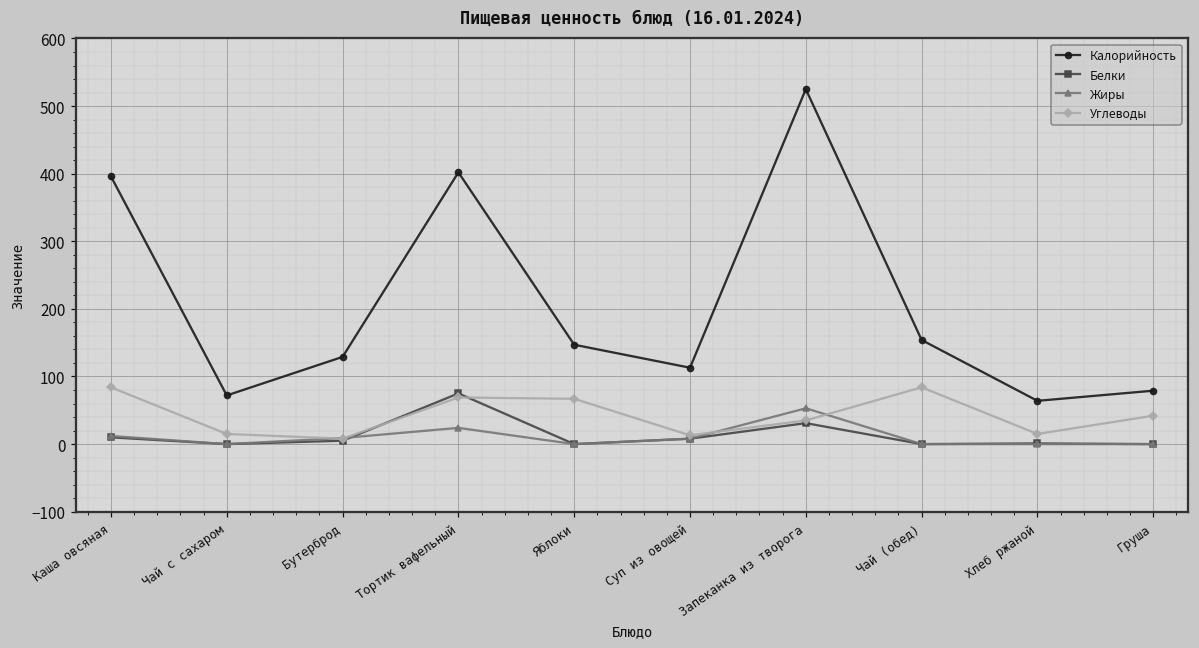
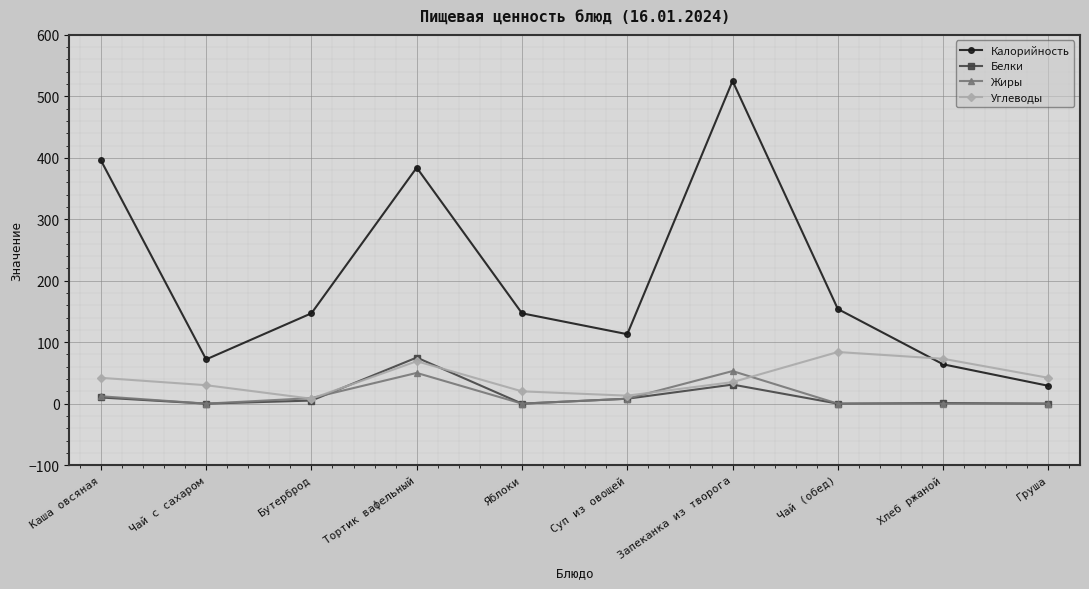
  {
    "Калорийность": {
      "Каша овсяная": 400,
      "Чай с сахаром": 70,
-     "Бутерброд": 130,
-     "Тортик вафельный": 400,
+     "Бутерброд": 150,
+     "Тортик вафельный": 380,
      "Яблоки": 150,
      "Суп из овощей": 110,
      "Запеканка из творога": 530,
      "Чай (обед)": 150,
      "Хлеб ржаной": 60,
-     "Груша": 80
+     "Груша": 30
    },
    "Белки": {
      "Тортик вафельный": 80
    },
    "Жиры": {
-     "Тортик вафельный": 20,
+     "Тортик вафельный": 50,
      "Запеканка из творога": 50
    },
    "Углеводы": {
-     "Каша овсяная": 80,
-     "Чай с сахаром": 20,
+     "Каша овсяная": 40,
+     "Чай с сахаром": 30,
      "Тортик вафельный": 70,
-     "Яблоки": 70,
+     "Яблоки": 20,
      "Суп из овощей": 10,
      "Чай (обед)": 80,
-     "Хлеб ржаной": 20,
+     "Хлеб ржаной": 70,
      "Груша": 40
    }
  }
